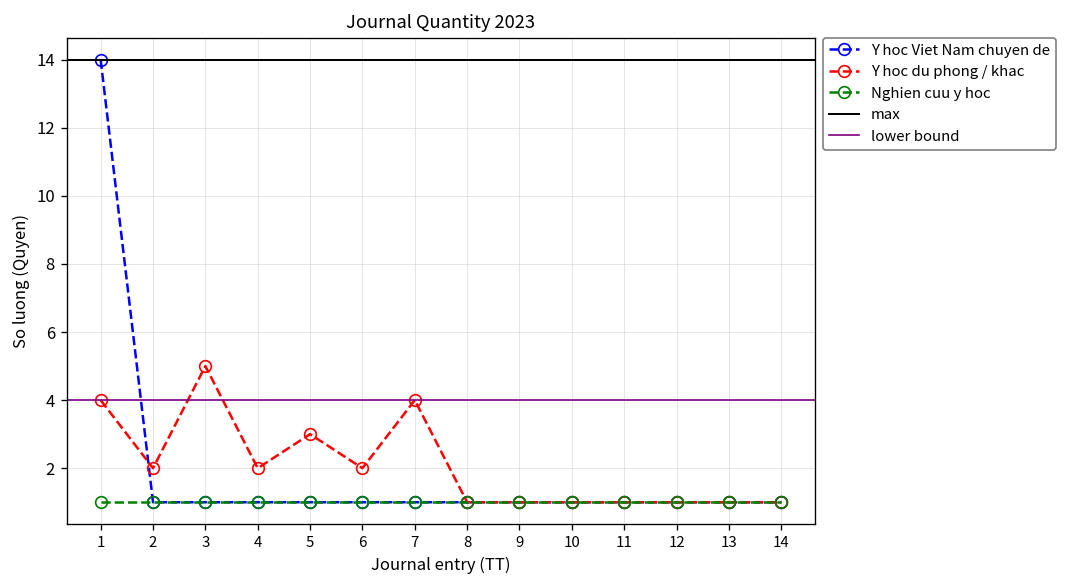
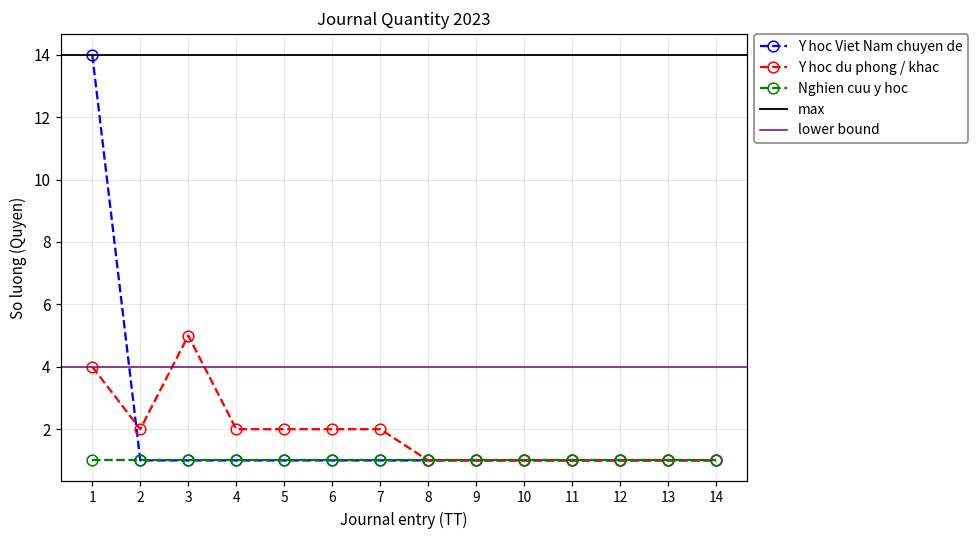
  {
    "Y hoc Viet Nam chuyen de": {
      "1": 14
    },
    "Y hoc du phong / khac": {
      "1": 4,
      "2": 2,
      "3": 5,
      "4": 2,
-     "5": 3,
+     "5": 2,
      "6": 2,
-     "7": 4
+     "7": 2
    },
    "Nghien cuu y hoc": {
      "1": 1
    }
  }
